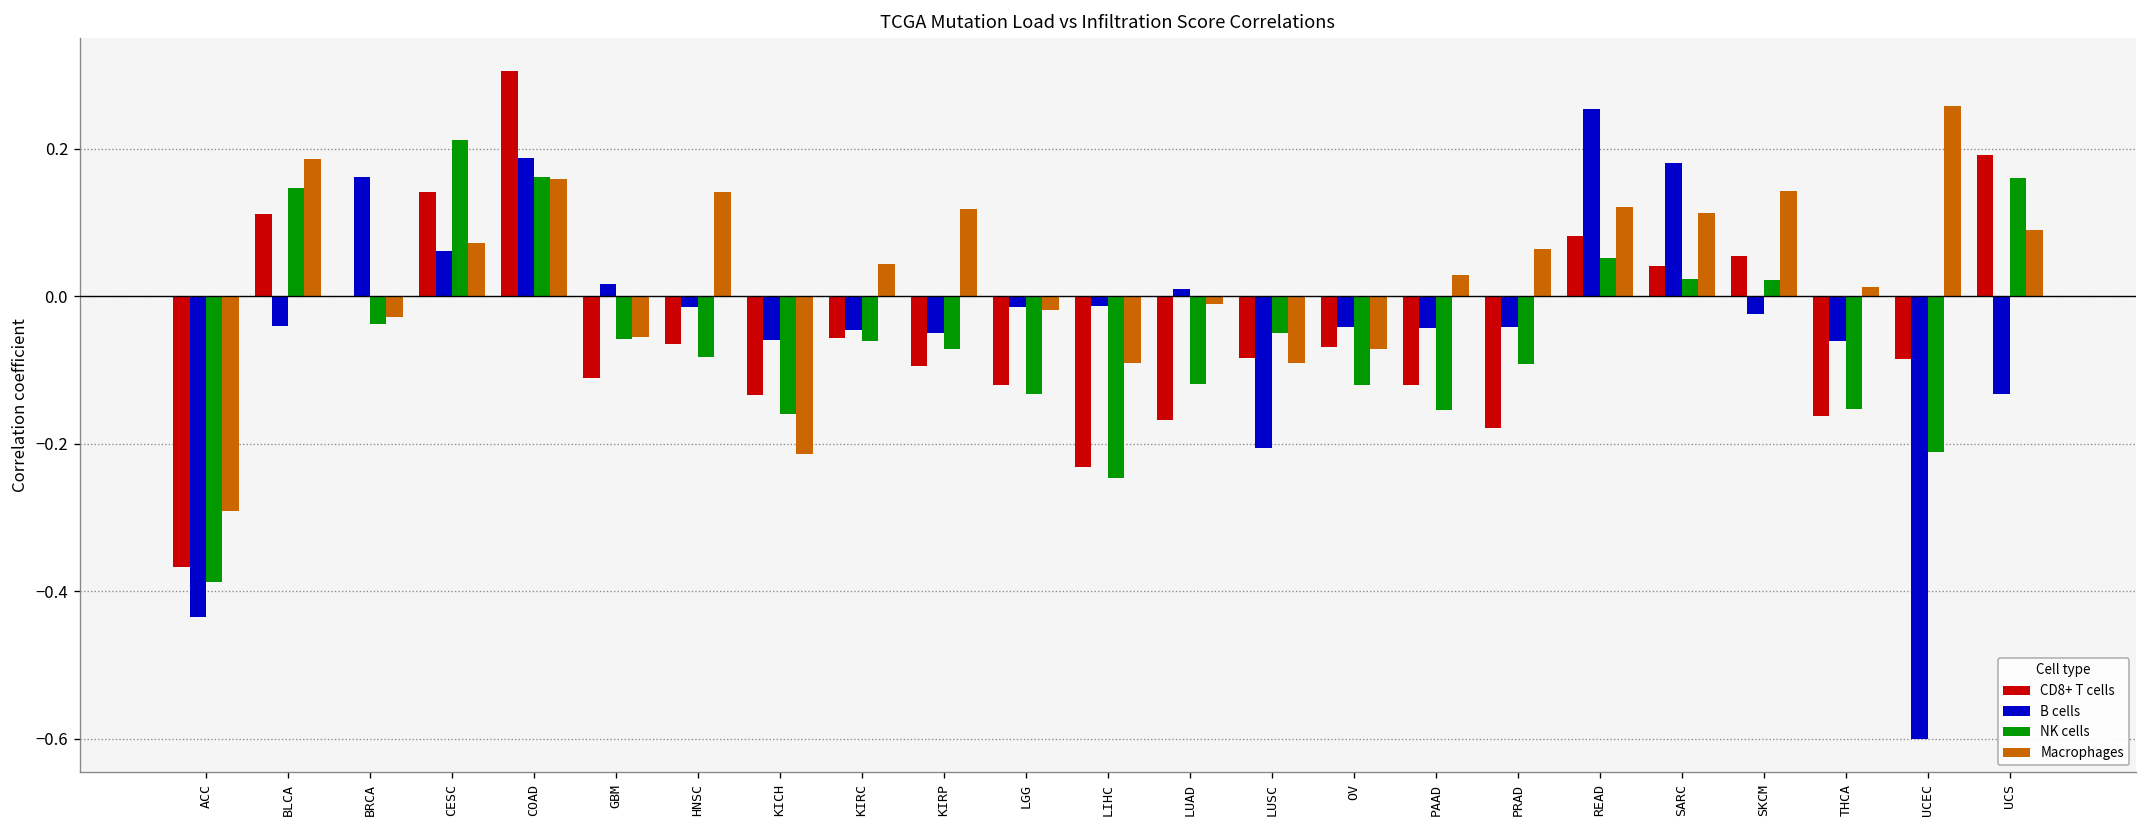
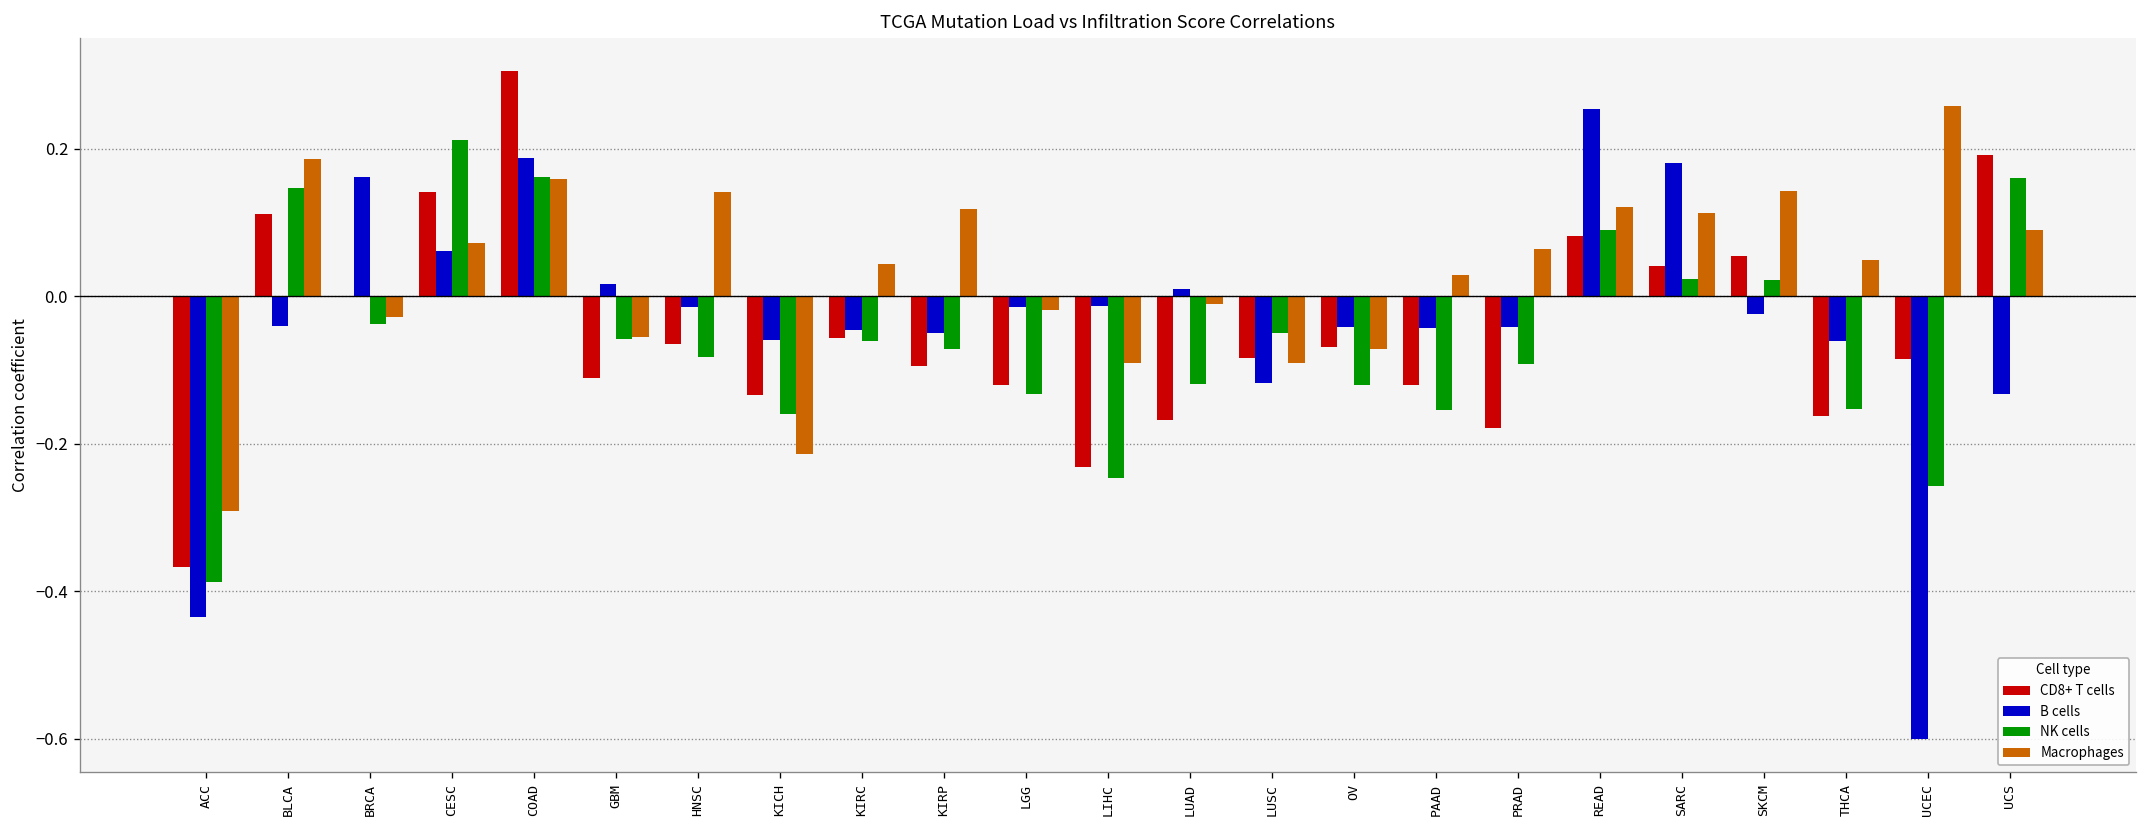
  {
    "CD8+ T cells": {
      "ACC": -0.37,
      "BLCA": 0.11,
      "CESC": 0.14,
      "COAD": 0.31,
      "GBM": -0.11,
      "HNSC": -0.07,
      "KICH": -0.13,
      "KIRC": -0.06,
      "KIRP": -0.09,
      "LGG": -0.12,
      "LIHC": -0.23,
      "LUAD": -0.17,
      "LUSC": -0.08,
      "OV": -0.07,
      "PAAD": -0.12,
      "PRAD": -0.18,
      "READ": 0.08,
      "SARC": 0.04,
      "SKCM": 0.05,
      "THCA": -0.16,
      "UCEC": -0.09,
      "UCS": 0.19
    },
    "B cells": {
      "ACC": -0.44,
      "BLCA": -0.04,
      "BRCA": 0.16,
      "CESC": 0.06,
      "COAD": 0.19,
      "GBM": 0.02,
      "HNSC": -0.02,
      "KICH": -0.06,
      "KIRC": -0.05,
      "KIRP": -0.05,
      "LGG": -0.01,
      "LIHC": -0.01,
      "LUAD": 0.01,
-     "LUSC": -0.21,
+     "LUSC": -0.12,
      "OV": -0.04,
      "PAAD": -0.04,
      "PRAD": -0.04,
      "READ": 0.25,
      "SARC": 0.18,
      "SKCM": -0.02,
      "THCA": -0.06,
      "UCEC": -0.60,
      "UCS": -0.13
    },
    "NK cells": {
      "ACC": -0.39,
      "BLCA": 0.15,
      "BRCA": -0.04,
      "CESC": 0.21,
      "COAD": 0.16,
      "GBM": -0.06,
      "HNSC": -0.08,
      "KICH": -0.16,
      "KIRC": -0.06,
      "KIRP": -0.07,
      "LGG": -0.13,
      "LIHC": -0.25,
      "LUAD": -0.12,
      "LUSC": -0.05,
      "OV": -0.12,
      "PAAD": -0.16,
      "PRAD": -0.09,
-     "READ": 0.05,
+     "READ": 0.09,
      "SARC": 0.02,
      "SKCM": 0.02,
      "THCA": -0.15,
-     "UCEC": -0.21,
+     "UCEC": -0.26,
      "UCS": 0.16
    },
    "Macrophages": {
      "ACC": -0.29,
      "BLCA": 0.19,
      "BRCA": -0.03,
      "CESC": 0.07,
      "COAD": 0.16,
      "GBM": -0.06,
      "HNSC": 0.14,
      "KICH": -0.21,
      "KIRC": 0.04,
      "KIRP": 0.12,
      "LGG": -0.02,
      "LIHC": -0.09,
      "LUAD": -0.01,
      "LUSC": -0.09,
      "OV": -0.07,
      "PAAD": 0.03,
      "PRAD": 0.06,
      "READ": 0.12,
      "SARC": 0.11,
      "SKCM": 0.14,
-     "THCA": 0.01,
+     "THCA": 0.05,
      "UCEC": 0.26,
      "UCS": 0.09
    }
  }
